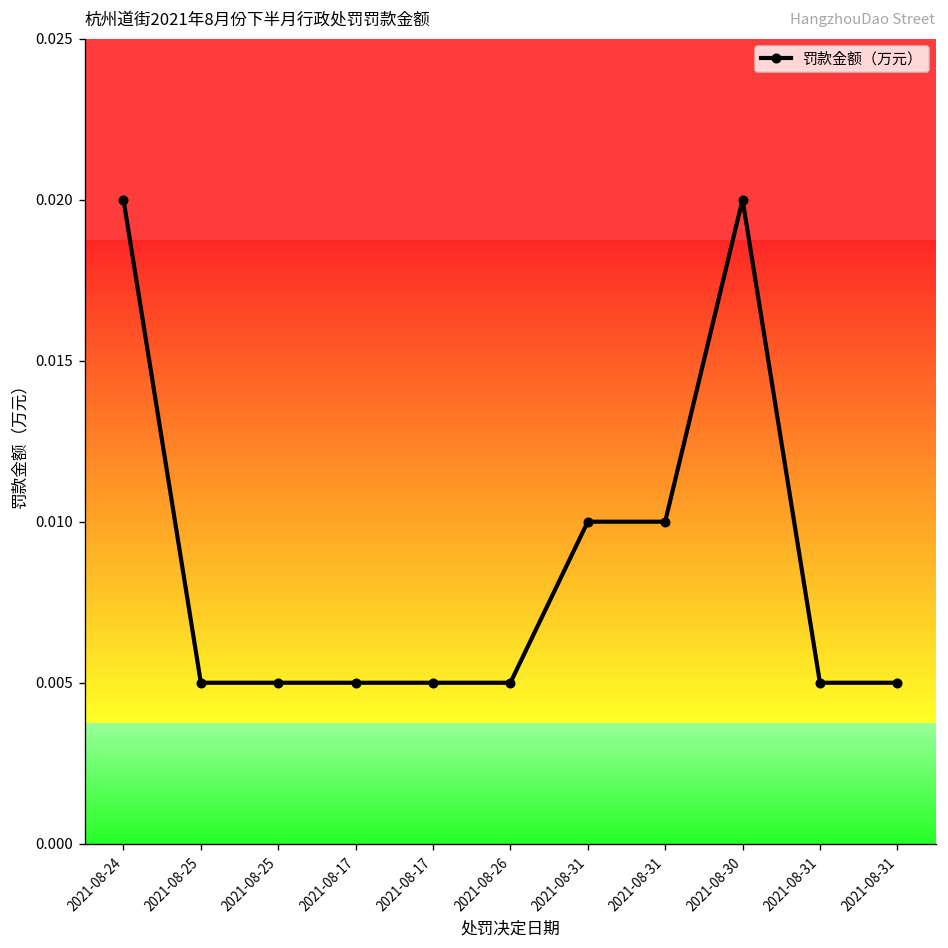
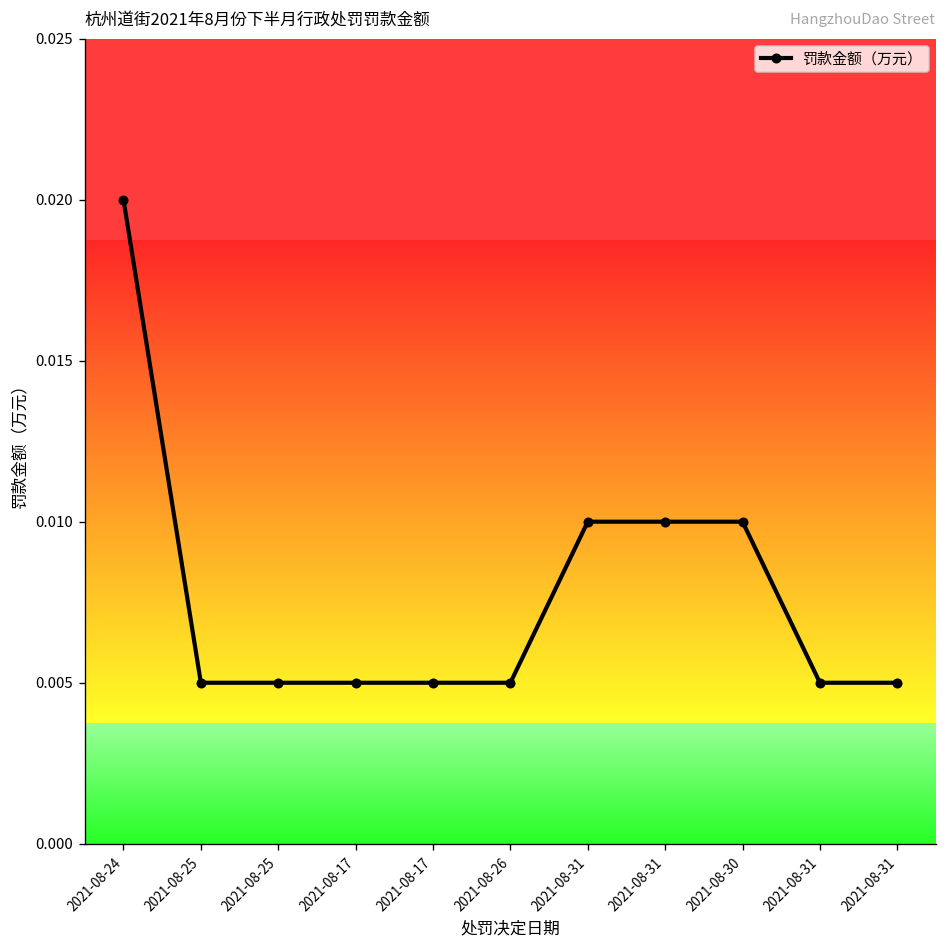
  {
    "2021-08-24": 0.02,
    "2021-08-26": 0.0050,
-   "2021-08-30": 0.02
+   "2021-08-30": 0.01
  }
